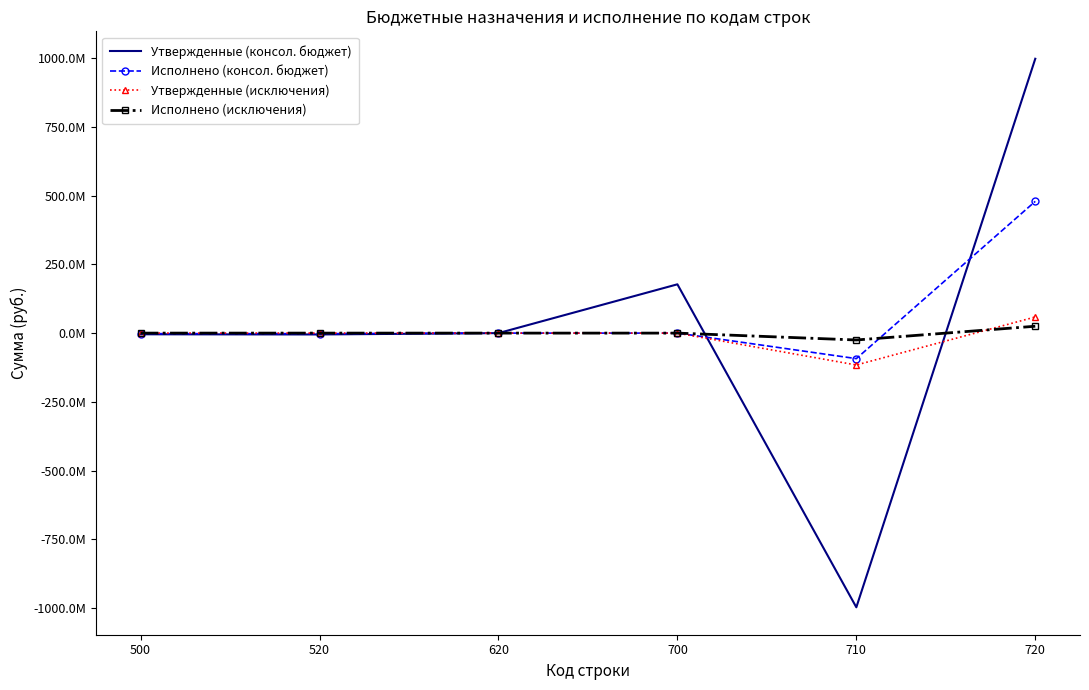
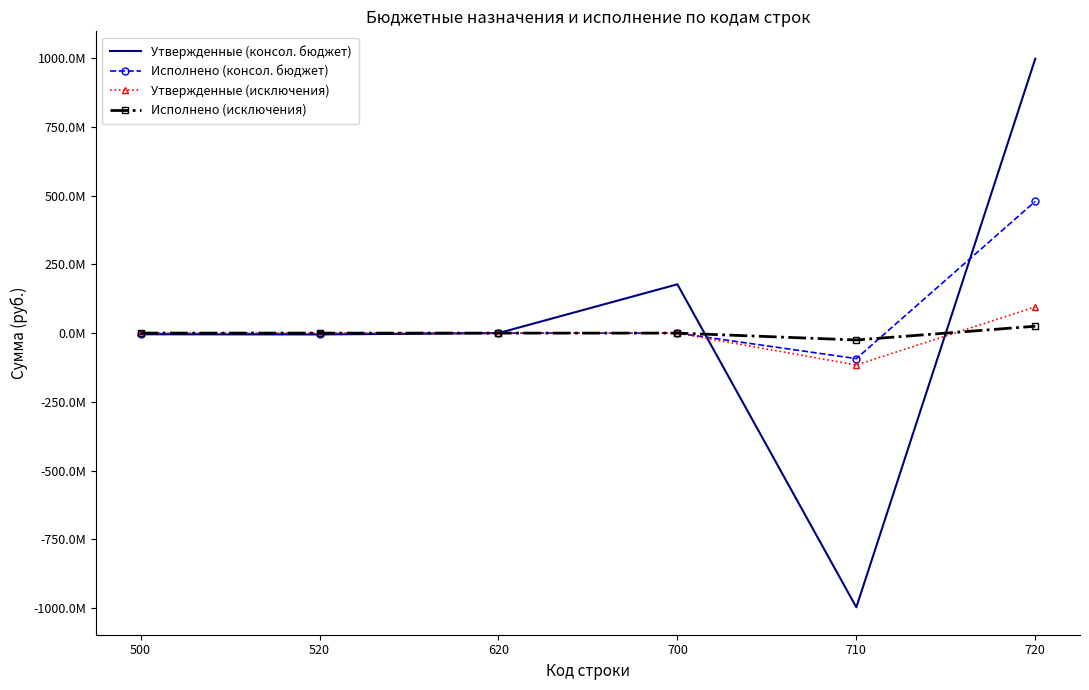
  {
    "Утвержденные (консол. бюджет)": {
      "700": 180000000,
      "710": -1000000000,
      "720": 1000000000
    },
    "Исполнено (консол. бюджет)": {
      "710": -90000000,
      "720": 480000000
    },
    "Утвержденные (исключения)": {
      "710": -120000000,
-     "720": 60000000
+     "720": 100000000
    },
    "Исполнено (исключения)": {
      "710": -30000000,
      "720": 30000000
    }
  }
